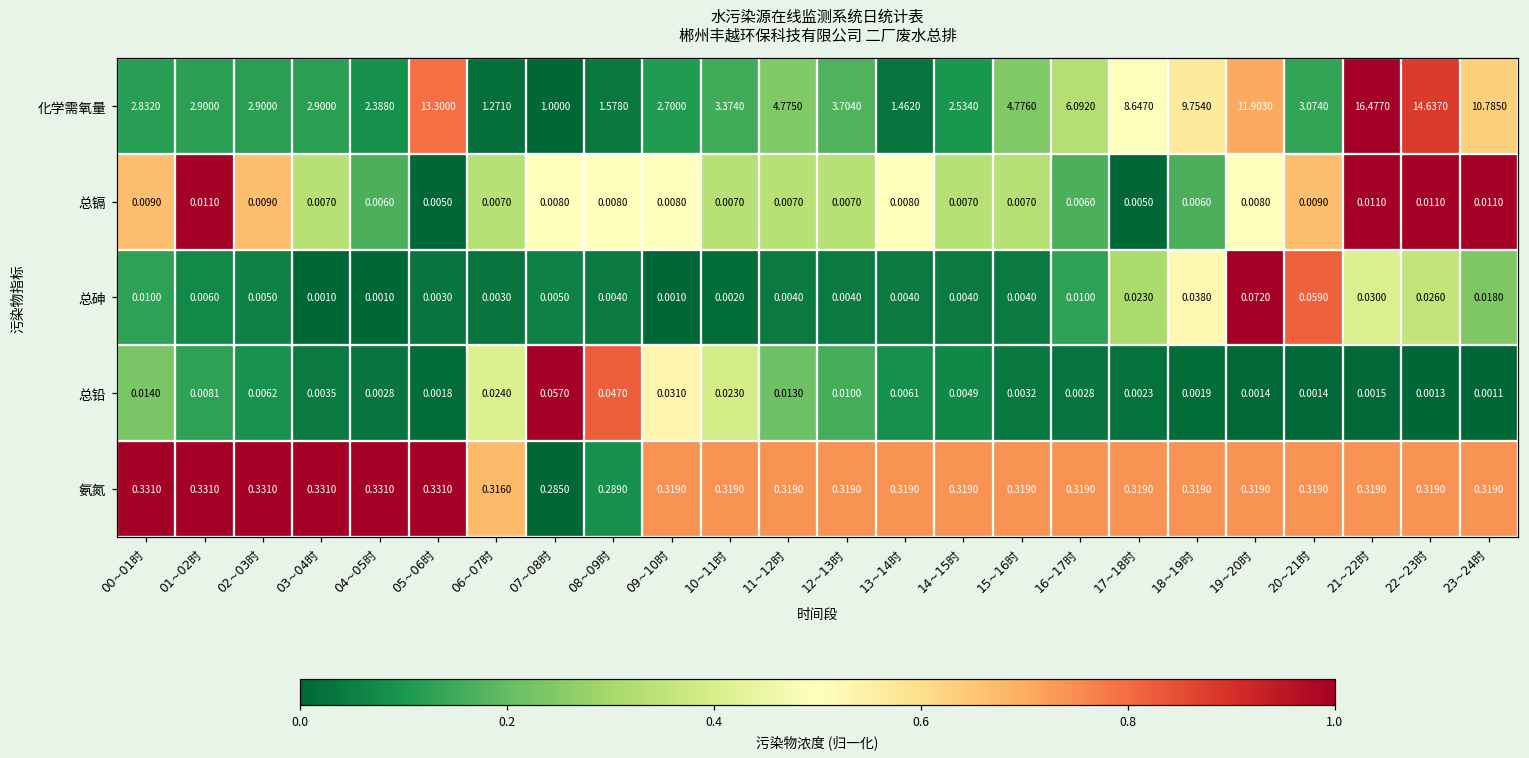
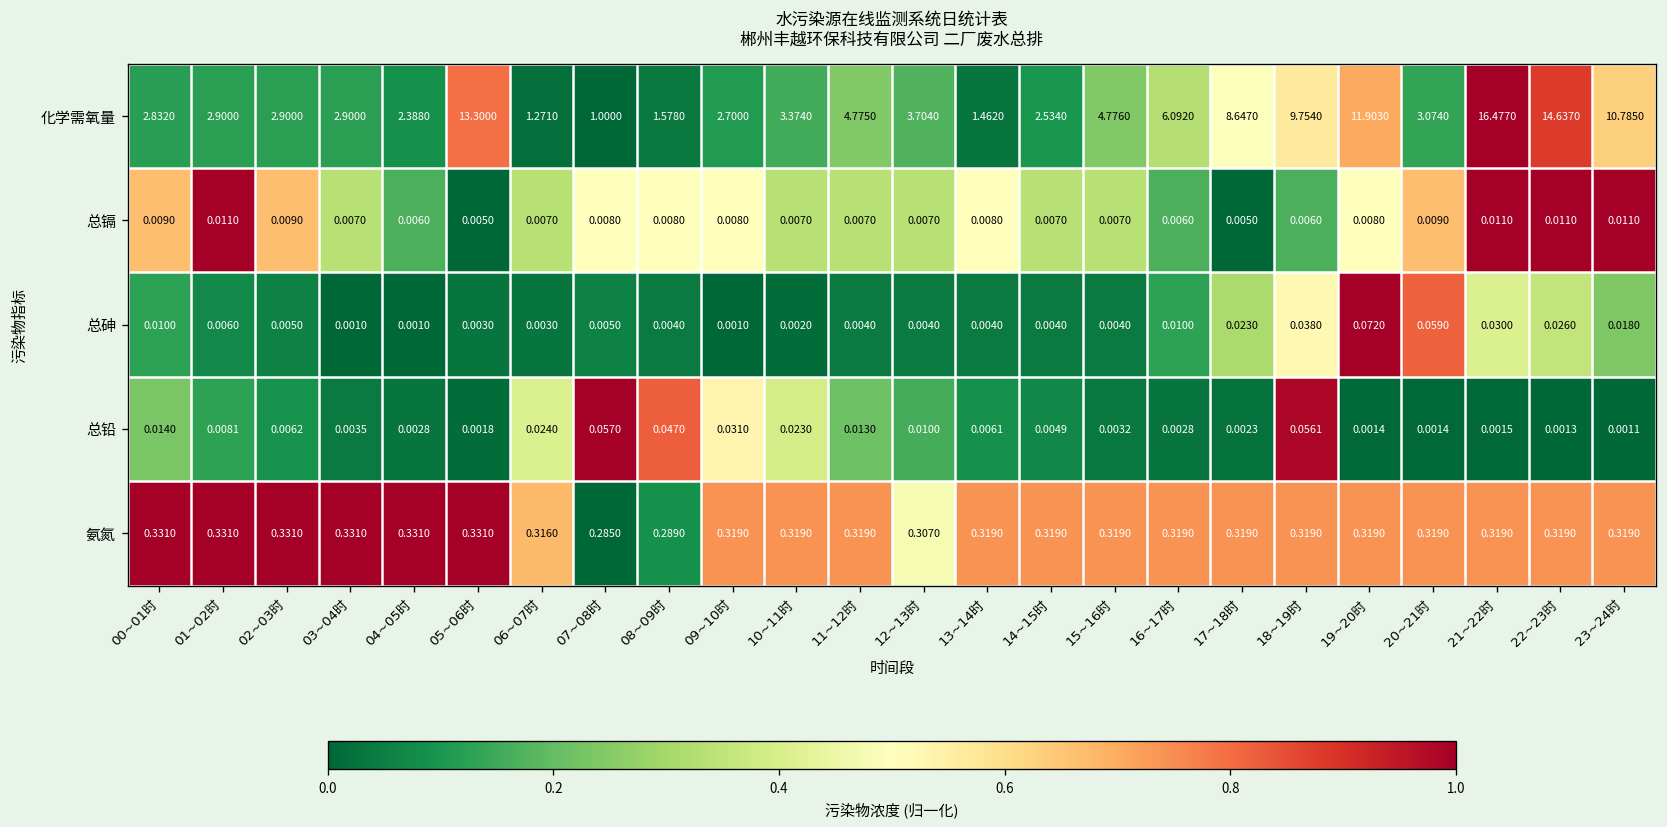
  {
    "化学需氧量": {
      "00~01时": 2.8320,
      "01~02时": 2.9000,
      "02~03时": 2.9000,
      "03~04时": 2.9000,
      "04~05时": 2.3880,
      "05~06时": 13.3000,
      "06~07时": 1.2710,
      "07~08时": 1.0000,
      "08~09时": 1.5780,
      "09~10时": 2.7000,
      "10~11时": 3.3740,
      "11~12时": 4.7750,
      "12~13时": 3.7040,
      "13~14时": 1.4620,
      "14~15时": 2.5340,
      "15~16时": 4.7760,
      "16~17时": 6.0920,
      "17~18时": 8.6470,
      "18~19时": 9.7540,
      "19~20时": 11.9030,
      "20~21时": 3.0740,
      "21~22时": 16.4770,
      "22~23时": 14.6370,
      "23~24时": 10.7850
    },
    "总镉": {
      "00~01时": 0.0090,
      "01~02时": 0.0110,
      "02~03时": 0.0090,
      "03~04时": 0.0070,
      "04~05时": 0.0060,
      "05~06时": 0.0050,
      "06~07时": 0.0070,
      "07~08时": 0.0080,
      "08~09时": 0.0080,
      "09~10时": 0.0080,
      "10~11时": 0.0070,
      "11~12时": 0.0070,
      "12~13时": 0.0070,
      "13~14时": 0.0080,
      "14~15时": 0.0070,
      "15~16时": 0.0070,
      "16~17时": 0.0060,
      "17~18时": 0.0050,
      "18~19时": 0.0060,
      "19~20时": 0.0080,
      "20~21时": 0.0090,
      "21~22时": 0.0110,
      "22~23时": 0.0110,
      "23~24时": 0.0110
    },
    "总砷": {
      "00~01时": 0.0100,
      "01~02时": 0.0060,
      "02~03时": 0.0050,
      "03~04时": 0.0010,
      "04~05时": 0.0010,
      "05~06时": 0.0030,
      "06~07时": 0.0030,
      "07~08时": 0.0050,
      "08~09时": 0.0040,
      "09~10时": 0.0010,
      "10~11时": 0.0020,
      "11~12时": 0.0040,
      "12~13时": 0.0040,
      "13~14时": 0.0040,
      "14~15时": 0.0040,
      "15~16时": 0.0040,
      "16~17时": 0.0100,
      "17~18时": 0.0230,
      "18~19时": 0.0380,
      "19~20时": 0.0720,
      "20~21时": 0.0590,
      "21~22时": 0.0300,
      "22~23时": 0.0260,
      "23~24时": 0.0180
    },
    "总铅": {
      "00~01时": 0.0140,
      "01~02时": 0.0081,
      "02~03时": 0.0062,
      "03~04时": 0.0035,
      "04~05时": 0.0028,
      "05~06时": 0.0018,
      "06~07时": 0.0240,
      "07~08时": 0.0570,
      "08~09时": 0.0470,
      "09~10时": 0.0310,
      "10~11时": 0.0230,
      "11~12时": 0.0130,
      "12~13时": 0.0100,
      "13~14时": 0.0061,
      "14~15时": 0.0049,
      "15~16时": 0.0032,
      "16~17时": 0.0028,
      "17~18时": 0.0023,
-     "18~19时": 0.0019,
+     "18~19时": 0.0561,
      "19~20时": 0.0014,
      "20~21时": 0.0014,
      "21~22时": 0.0015,
      "22~23时": 0.0013,
      "23~24时": 0.0011
    },
    "氨氮": {
      "00~01时": 0.3310,
      "01~02时": 0.3310,
      "02~03时": 0.3310,
      "03~04时": 0.3310,
      "04~05时": 0.3310,
      "05~06时": 0.3310,
      "06~07时": 0.3160,
      "07~08时": 0.2850,
      "08~09时": 0.2890,
      "09~10时": 0.3190,
      "10~11时": 0.3190,
      "11~12时": 0.3190,
-     "12~13时": 0.3190,
+     "12~13时": 0.3070,
      "13~14时": 0.3190,
      "14~15时": 0.3190,
      "15~16时": 0.3190,
      "16~17时": 0.3190,
      "17~18时": 0.3190,
      "18~19时": 0.3190,
      "19~20时": 0.3190,
      "20~21时": 0.3190,
      "21~22时": 0.3190,
      "22~23时": 0.3190,
      "23~24时": 0.3190
    }
  }
